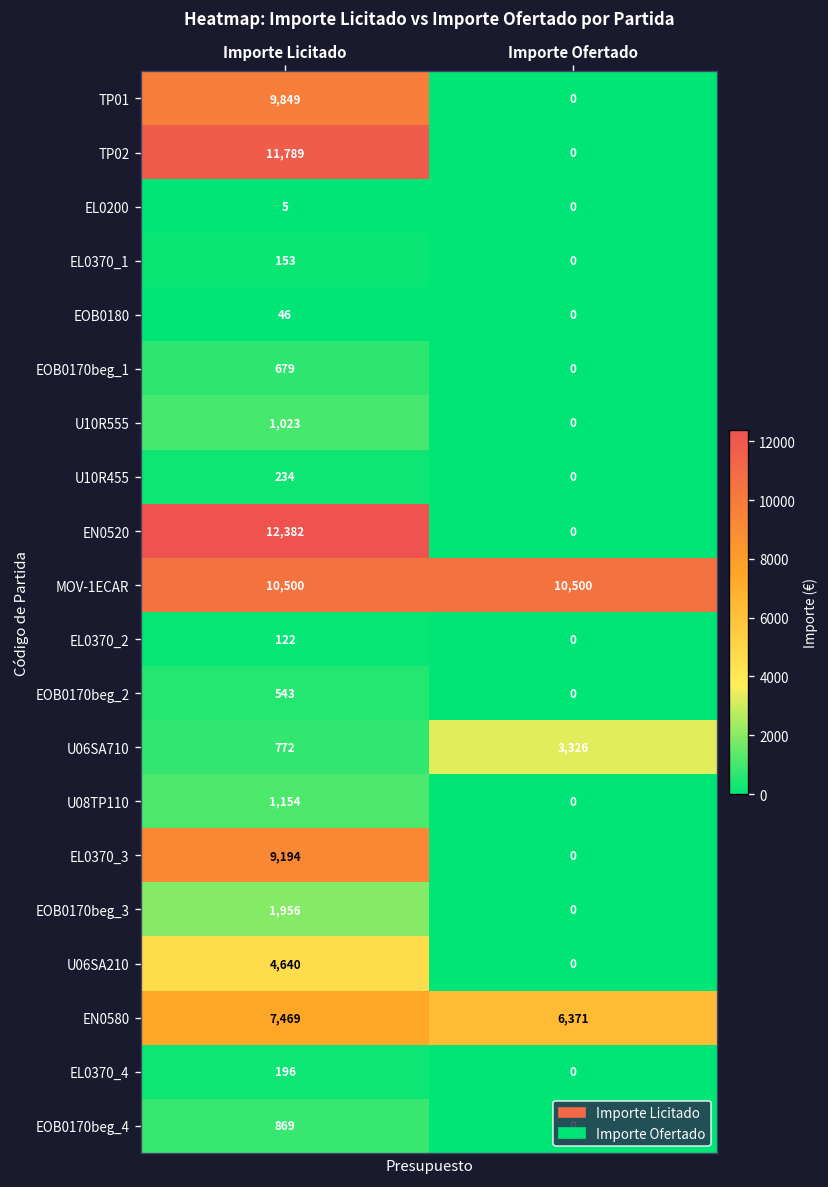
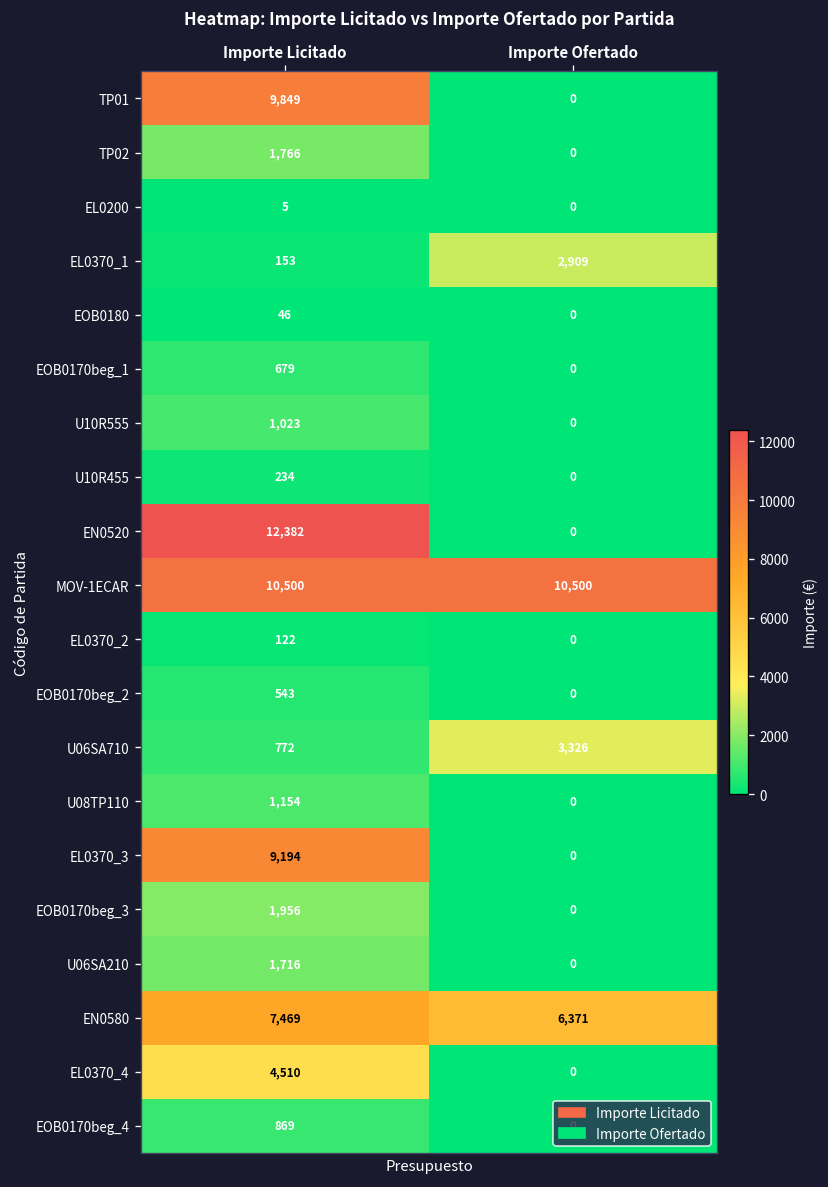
  {
    "TP01": {
      "Importe Licitado": "9,849",
      "Importe Ofertado": "0"
    },
    "TP02": {
-     "Importe Licitado": "11,789",
+     "Importe Licitado": "1,766",
      "Importe Ofertado": "0"
    },
    "EL0200": {
      "Importe Licitado": "5",
      "Importe Ofertado": "0"
    },
    "EL0370_1": {
      "Importe Licitado": "153",
-     "Importe Ofertado": "0"
+     "Importe Ofertado": "2,909"
    },
    "EOB0180": {
      "Importe Licitado": "46",
      "Importe Ofertado": "0"
    },
    "EOB0170beg_1": {
      "Importe Licitado": "679",
      "Importe Ofertado": "0"
    },
    "U10R555": {
      "Importe Licitado": "1,023",
      "Importe Ofertado": "0"
    },
    "U10R455": {
      "Importe Licitado": "234",
      "Importe Ofertado": "0"
    },
    "EN0520": {
      "Importe Licitado": "12,382",
      "Importe Ofertado": "0"
    },
    "MOV-1ECAR": {
      "Importe Licitado": "10,500",
      "Importe Ofertado": "10,500"
    },
    "EL0370_2": {
      "Importe Licitado": "122",
      "Importe Ofertado": "0"
    },
    "EOB0170beg_2": {
      "Importe Licitado": "543",
      "Importe Ofertado": "0"
    },
    "U06SA710": {
      "Importe Licitado": "772",
      "Importe Ofertado": "3,326"
    },
    "U08TP110": {
      "Importe Licitado": "1,154",
      "Importe Ofertado": "0"
    },
    "EL0370_3": {
      "Importe Licitado": "9,194",
      "Importe Ofertado": "0"
    },
    "EOB0170beg_3": {
      "Importe Licitado": "1,956",
      "Importe Ofertado": "0"
    },
    "U06SA210": {
-     "Importe Licitado": "4,640",
+     "Importe Licitado": "1,716",
      "Importe Ofertado": "0"
    },
    "EN0580": {
      "Importe Licitado": "7,469",
      "Importe Ofertado": "6,371"
    },
    "EL0370_4": {
-     "Importe Licitado": "196",
+     "Importe Licitado": "4,510",
      "Importe Ofertado": "0"
    },
    "EOB0170beg_4": {
      "Importe Licitado": "869"
    }
  }
